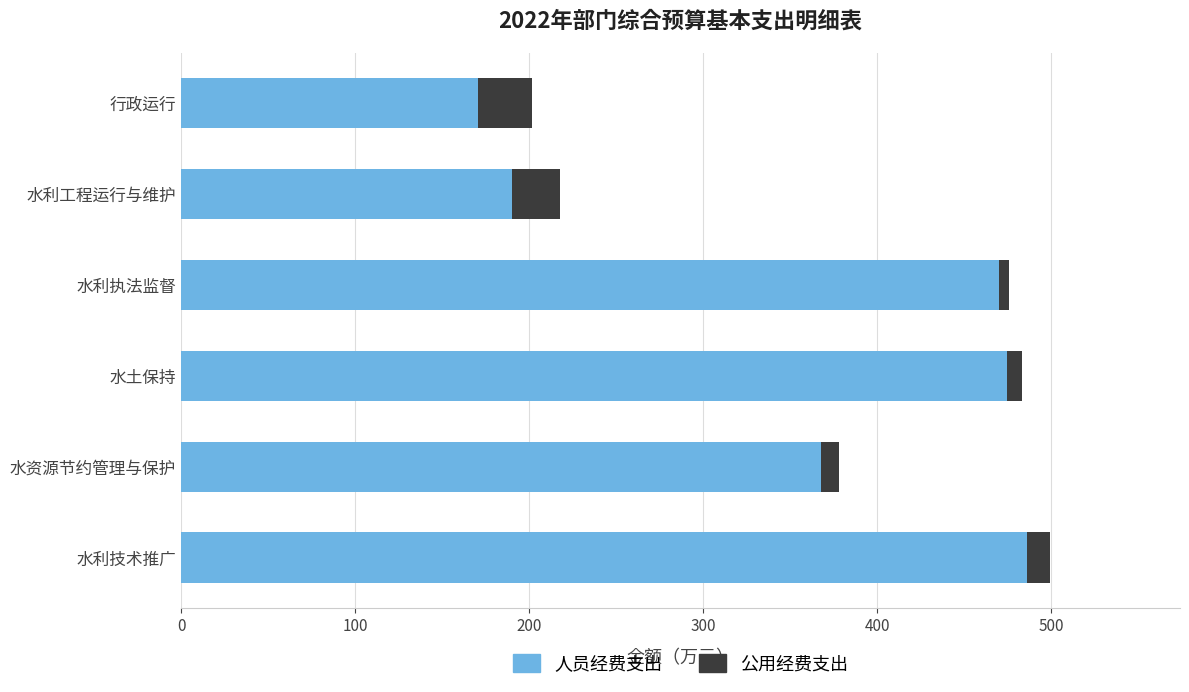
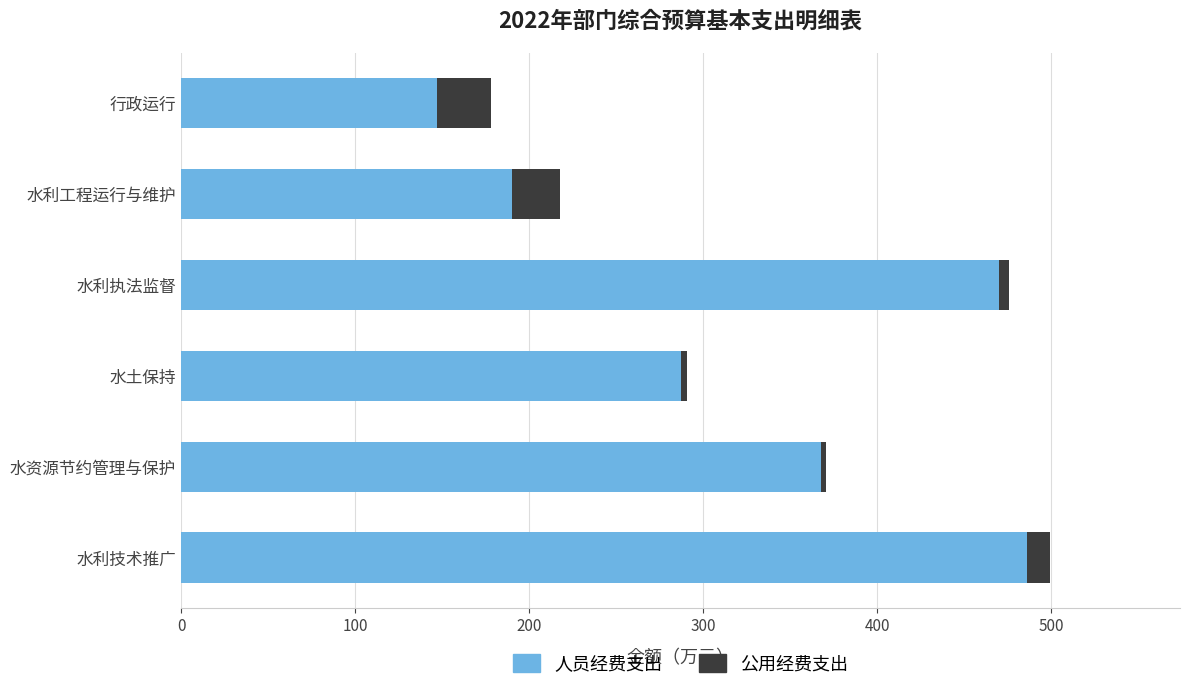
  {
    "人员经费支出": {
-     "行政运行": 171,
+     "行政运行": 147,
      "水利工程运行与维护": 190,
      "水利执法监督": 470,
-     "水土保持": 474,
+     "水土保持": 287,
      "水资源节约管理与保护": 368,
      "水利技术推广": 486
    },
    "公用经费支出": {
      "行政运行": 31,
      "水利工程运行与维护": 28,
      "水利执法监督": 5,
-     "水土保持": 9,
-     "水资源节约管理与保护": 10,
+     "水土保持": 4,
+     "水资源节约管理与保护": 3,
      "水利技术推广": 13
    }
  }
